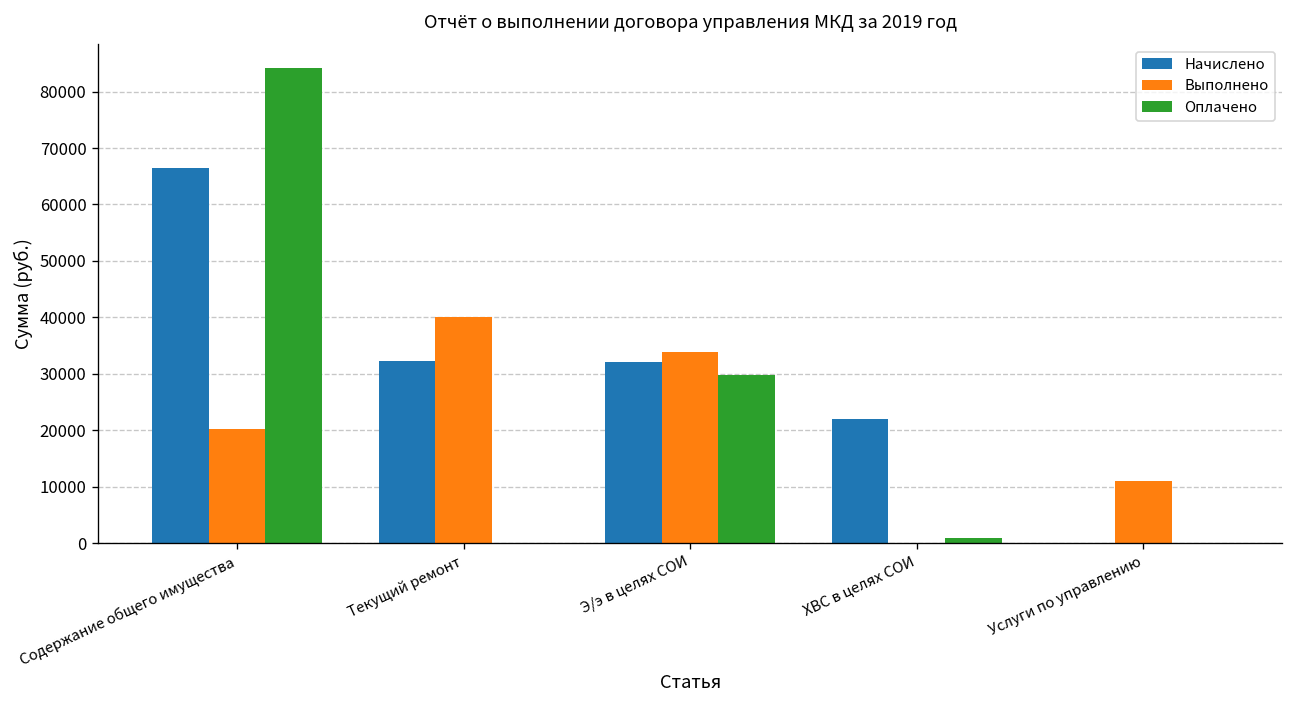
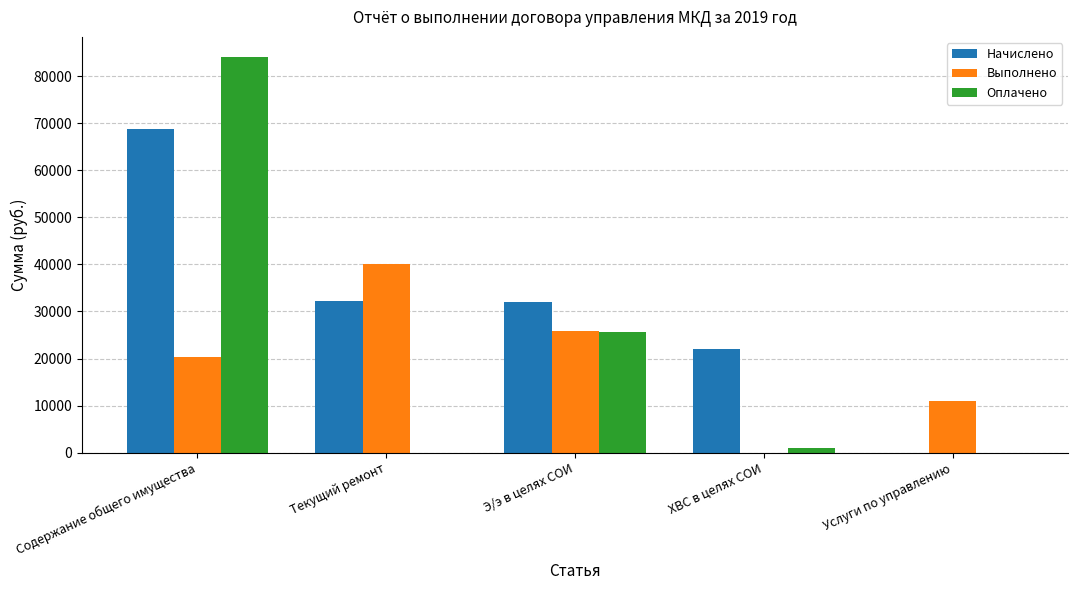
  {
    "Начислено": {
-     "Содержание общего имущества": 66000,
+     "Содержание общего имущества": 69000,
      "Текущий ремонт": 32000,
      "Э/э в целях СОИ": 32000,
      "ХВС в целях СОИ": 22000,
      "Услуги по управлению": 0
    },
    "Выполнено": {
      "Содержание общего имущества": 20000,
      "Текущий ремонт": 40000,
-     "Э/э в целях СОИ": 34000,
+     "Э/э в целях СОИ": 26000,
      "ХВС в целях СОИ": 0,
      "Услуги по управлению": 11000
    },
    "Оплачено": {
      "Содержание общего имущества": 84000,
      "Текущий ремонт": 0,
-     "Э/э в целях СОИ": 30000,
+     "Э/э в целях СОИ": 26000,
      "ХВС в целях СОИ": 1000,
      "Услуги по управлению": 0
    }
  }
